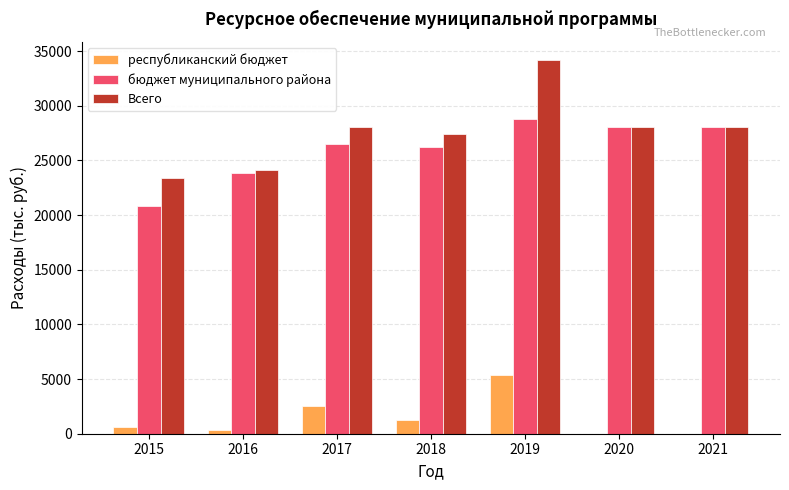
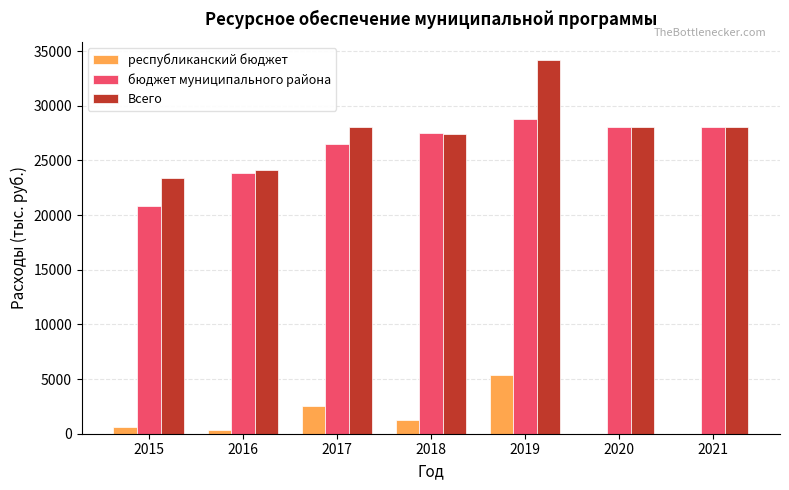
  {
    "республиканский бюджет": {
      "2015": 600,
      "2016": 300,
      "2017": 2600,
      "2018": 1300,
      "2019": 5400,
      "2020": 0,
      "2021": 0
    },
    "бюджет муниципального района": {
      "2015": 20800,
      "2016": 23800,
      "2017": 26500,
-     "2018": 26200,
+     "2018": 27500,
      "2019": 28800,
      "2020": 28100,
      "2021": 28100
    },
    "Всего": {
      "2015": 23400,
      "2016": 24100,
      "2017": 28100,
      "2018": 27500,
      "2019": 34100,
      "2020": 28100,
      "2021": 28100
    }
  }
